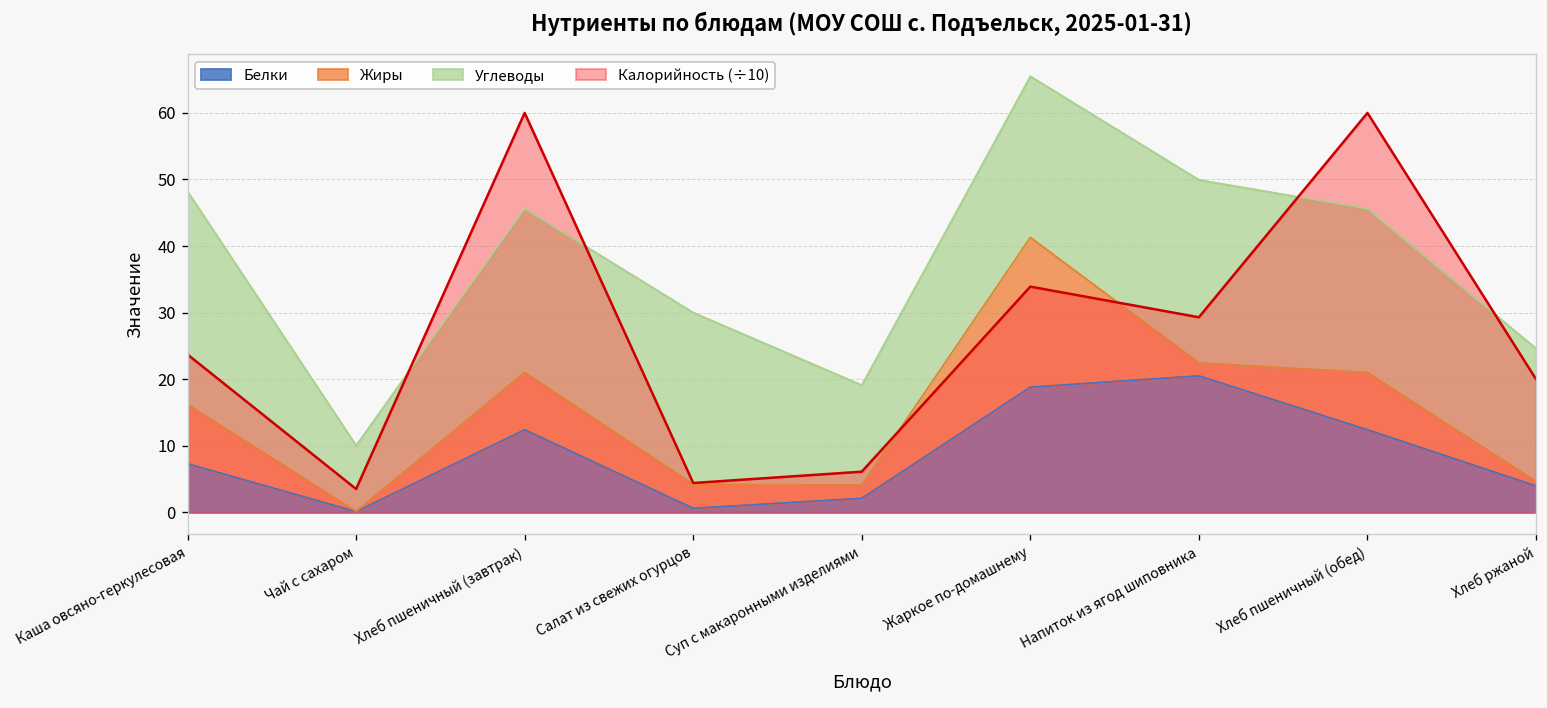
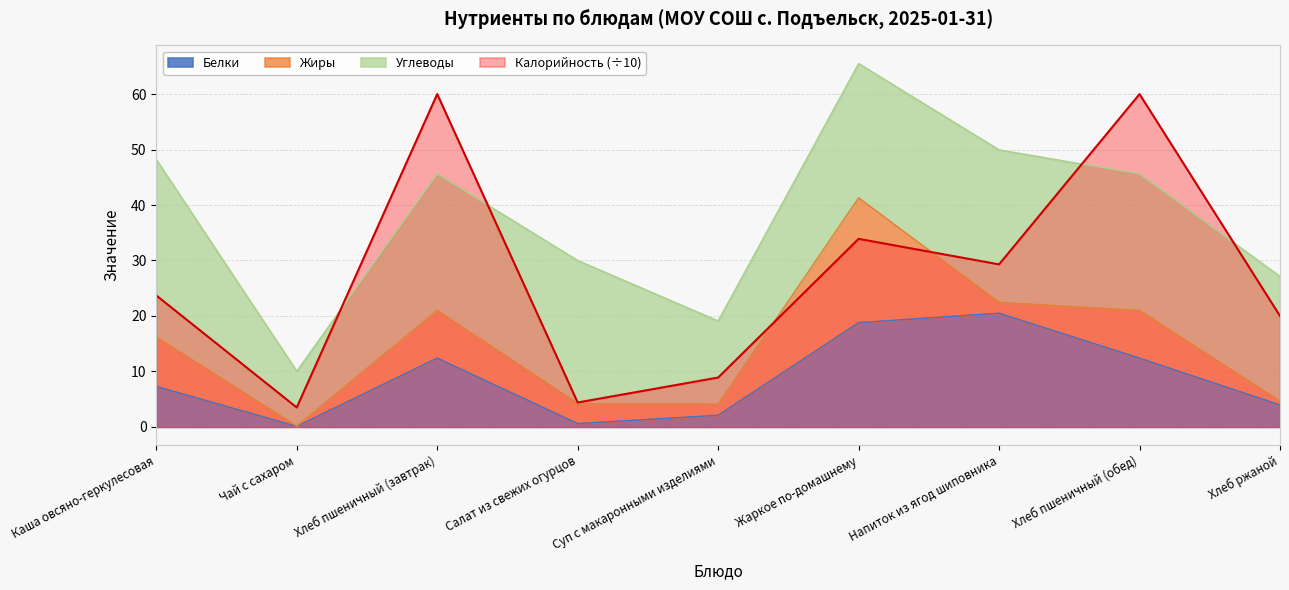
  {
    "Белки": {
      "Каша овсяно-геркулесовая": 7,
      "Хлеб пшеничный (завтрак)": 12,
      "Салат из свежих огурцов": 1,
      "Суп с макаронными изделиями": 2,
      "Жаркое по-домашнему": 19,
      "Напиток из ягод шиповника": 21,
      "Хлеб пшеничный (обед)": 12,
      "Хлеб ржаной": 4
    },
    "Жиры": {
      "Каша овсяно-геркулесовая": 9,
      "Хлеб пшеничный (завтрак)": 9,
      "Суп с макаронными изделиями": 2,
      "Жаркое по-домашнему": 22,
      "Напиток из ягод шиповника": 2,
      "Хлеб пшеничный (обед)": 9,
      "Хлеб ржаной": 1
    },
    "Углеводы": {
      "Каша овсяно-геркулесовая": 32,
      "Чай с сахаром": 10,
      "Хлеб пшеничный (завтрак)": 25,
      "Салат из свежих огурцов": 26,
      "Суп с макаронными изделиями": 15,
      "Жаркое по-домашнему": 24,
      "Напиток из ягод шиповника": 27,
      "Хлеб пшеничный (обед)": 25,
-     "Хлеб ржаной": 20
+     "Хлеб ржаной": 23
    },
    "Калорийность (÷10)": {
      "Каша овсяно-геркулесовая": 24,
      "Чай с сахаром": 4,
      "Хлеб пшеничный (завтрак)": 60,
-     "Суп с макаронными изделиями": 6,
+     "Суп с макаронными изделиями": 9,
      "Жаркое по-домашнему": 34,
      "Напиток из ягод шиповника": 29,
      "Хлеб пшеничный (обед)": 60,
      "Хлеб ржаной": 20
    }
  }
